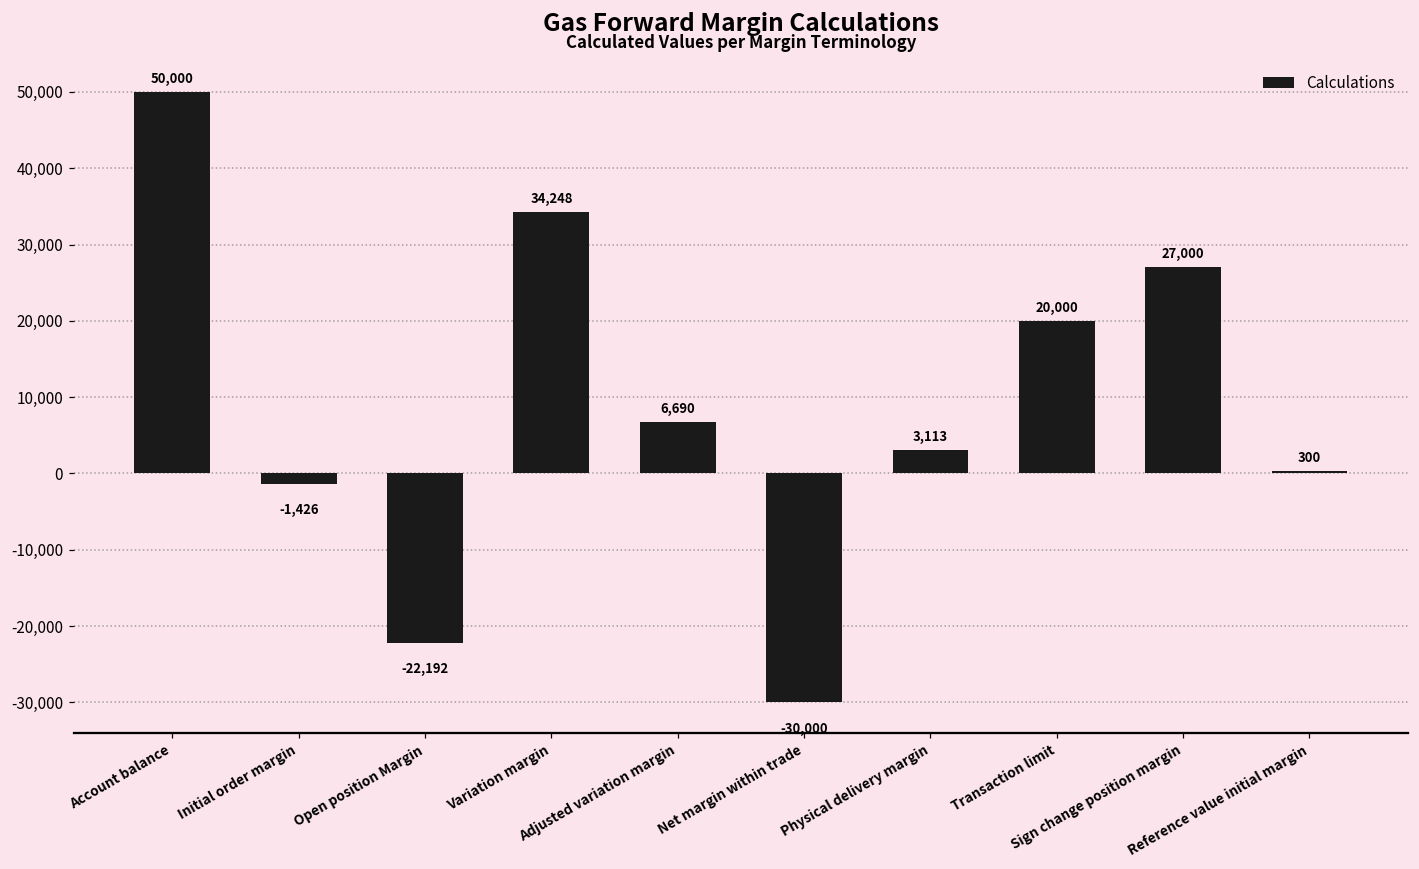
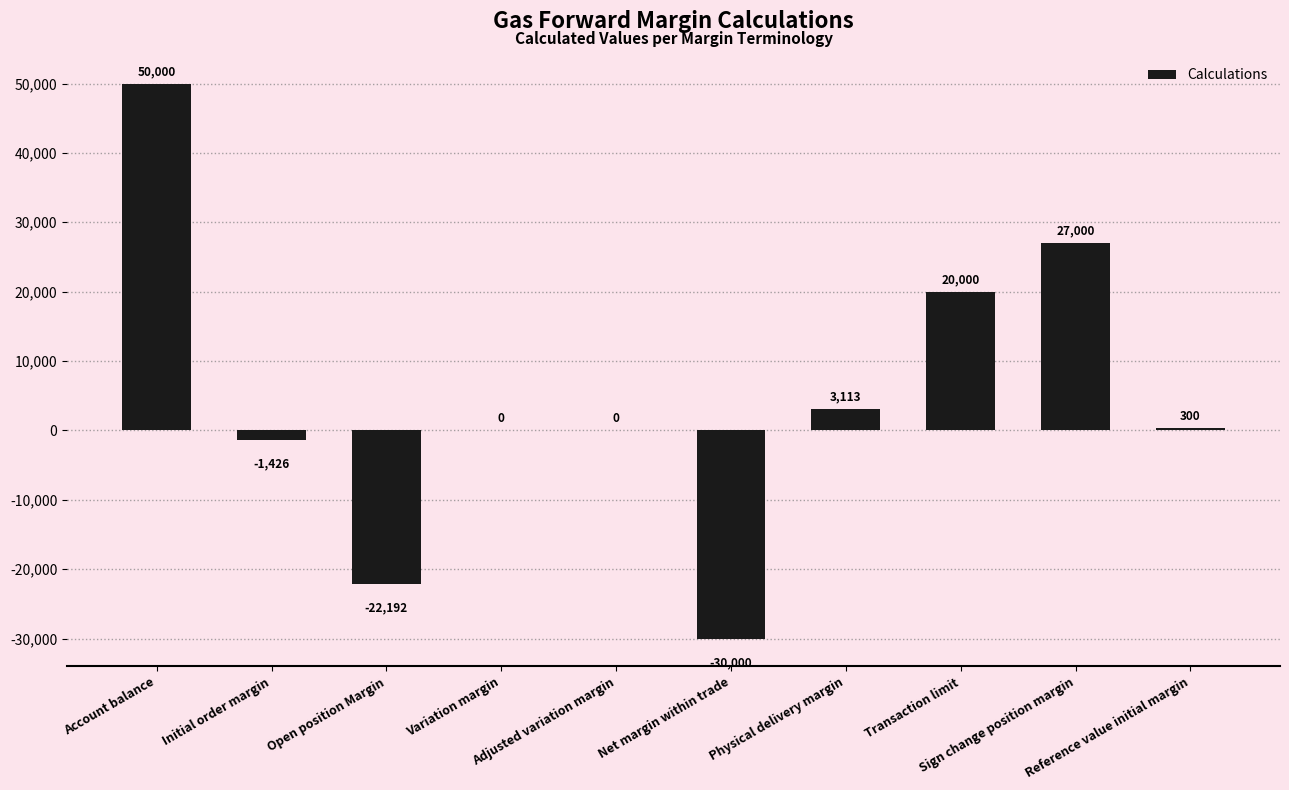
  {
    "Account balance": "50,000",
    "Initial order margin": "-1,426",
    "Open position Margin": "-22,192",
-   "Variation margin": "34,248",
-   "Adjusted variation margin": "6,690",
+   "Variation margin": "0",
+   "Adjusted variation margin": "0",
    "Net margin within trade": "-30,000",
    "Physical delivery margin": "3,113",
    "Transaction limit": "20,000",
    "Sign change position margin": "27,000",
    "Reference value initial margin": "300"
  }
